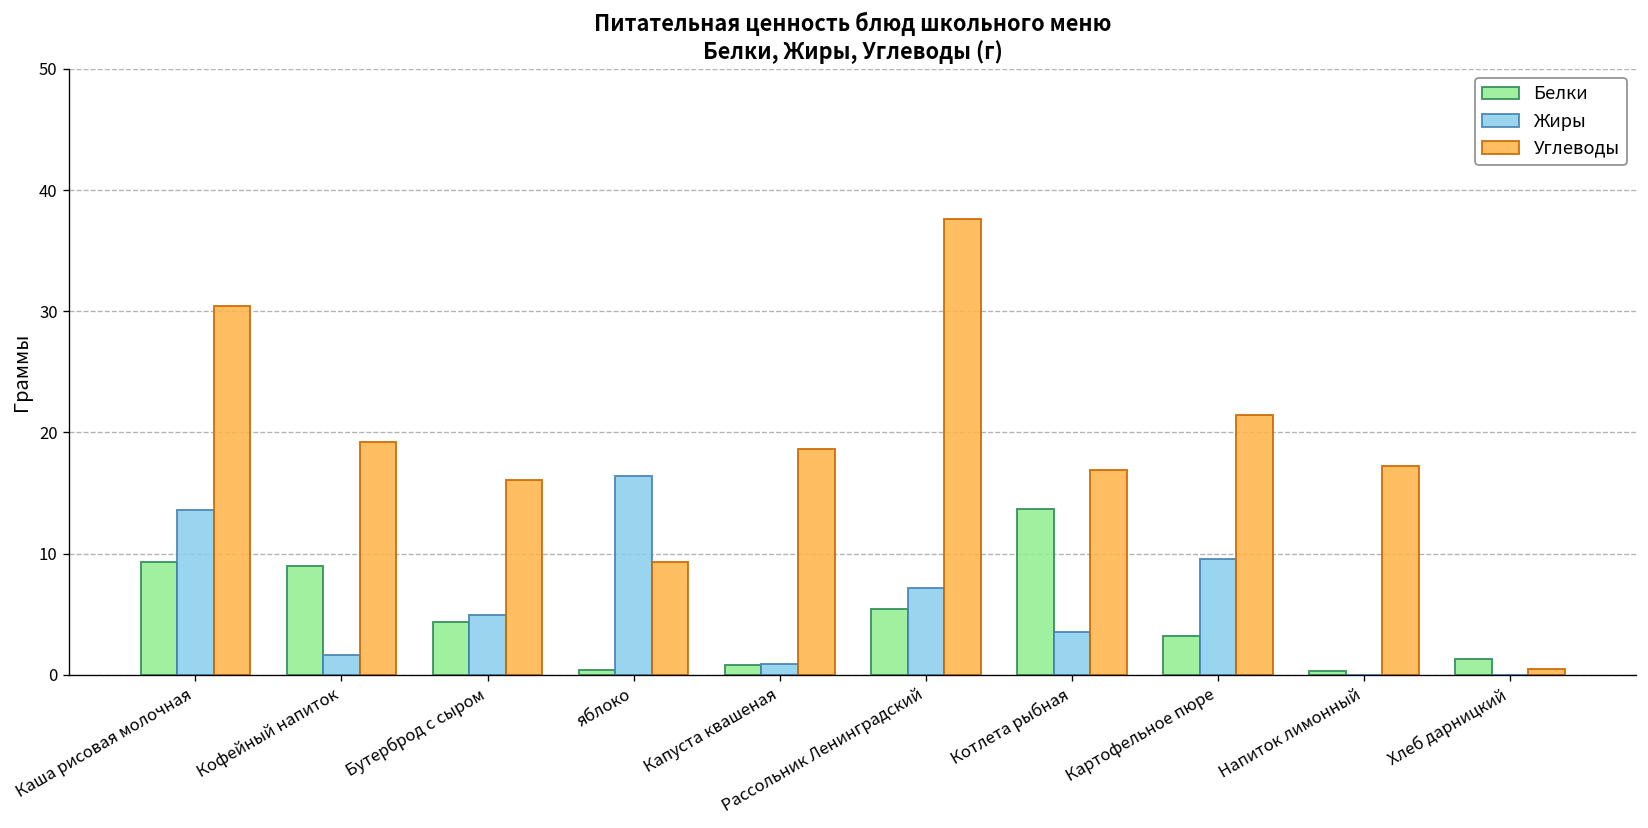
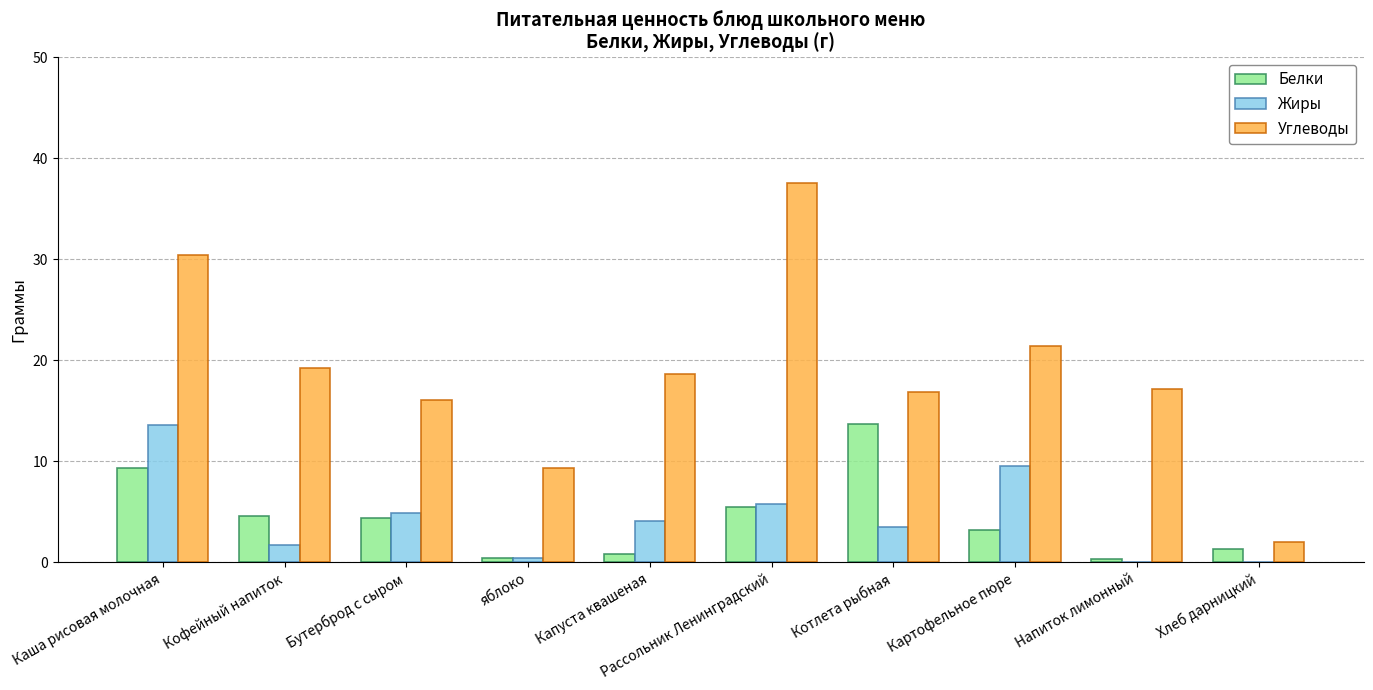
  {
    "Белки": {
      "Каша рисовая молочная": 9.3,
-     "Кофейный напиток": 9.0,
+     "Кофейный напиток": 4.6,
      "Бутерброд с сыром": 4.4,
      "яблоко": 0.4,
      "Капуста квашеная": 0.8,
      "Рассольник Ленинградский": 5.5,
      "Котлета рыбная": 13.7,
      "Картофельное пюре": 3.2,
      "Напиток лимонный": 0.3,
      "Хлеб дарницкий": 1.3
    },
    "Жиры": {
      "Каша рисовая молочная": 13.6,
      "Кофейный напиток": 1.7,
      "Бутерброд с сыром": 4.9,
-     "яблоко": 16.4,
-     "Капуста квашеная": 0.9,
-     "Рассольник Ленинградский": 7.2,
+     "яблоко": 0.4,
+     "Капуста квашеная": 4.1,
+     "Рассольник Ленинградский": 5.8,
      "Котлета рыбная": 3.5,
      "Картофельное пюре": 9.5,
      "Напиток лимонный": 0.0,
      "Хлеб дарницкий": 0.0
    },
    "Углеводы": {
      "Каша рисовая молочная": 30.4,
      "Кофейный напиток": 19.2,
      "Бутерброд с сыром": 16.1,
      "яблоко": 9.3,
      "Капуста квашеная": 18.6,
      "Рассольник Ленинградский": 37.6,
      "Котлета рыбная": 16.9,
      "Картофельное пюре": 21.4,
      "Напиток лимонный": 17.2,
-     "Хлеб дарницкий": 0.4
+     "Хлеб дарницкий": 2.0
    }
  }
